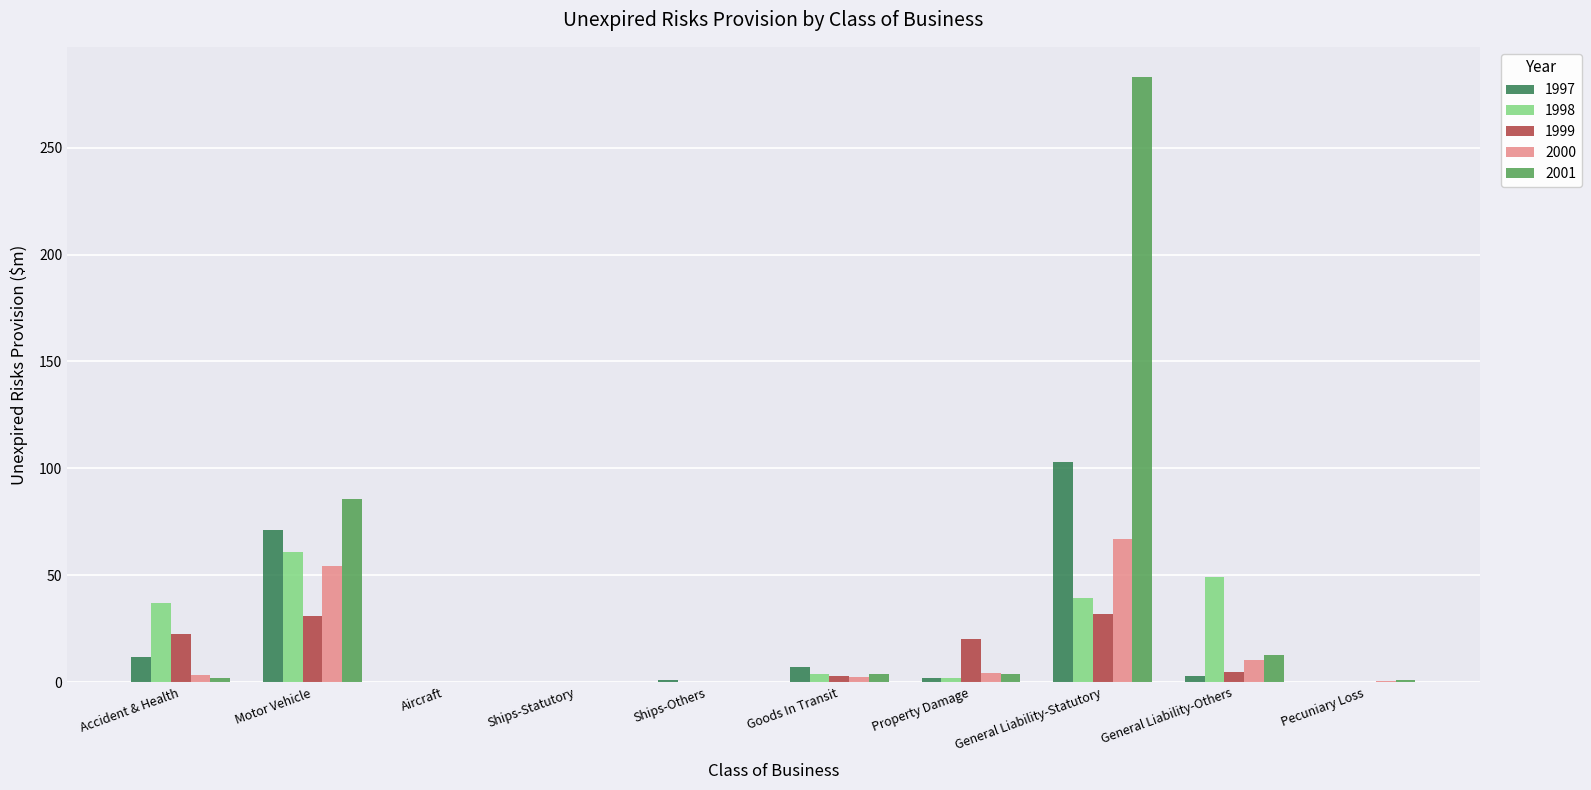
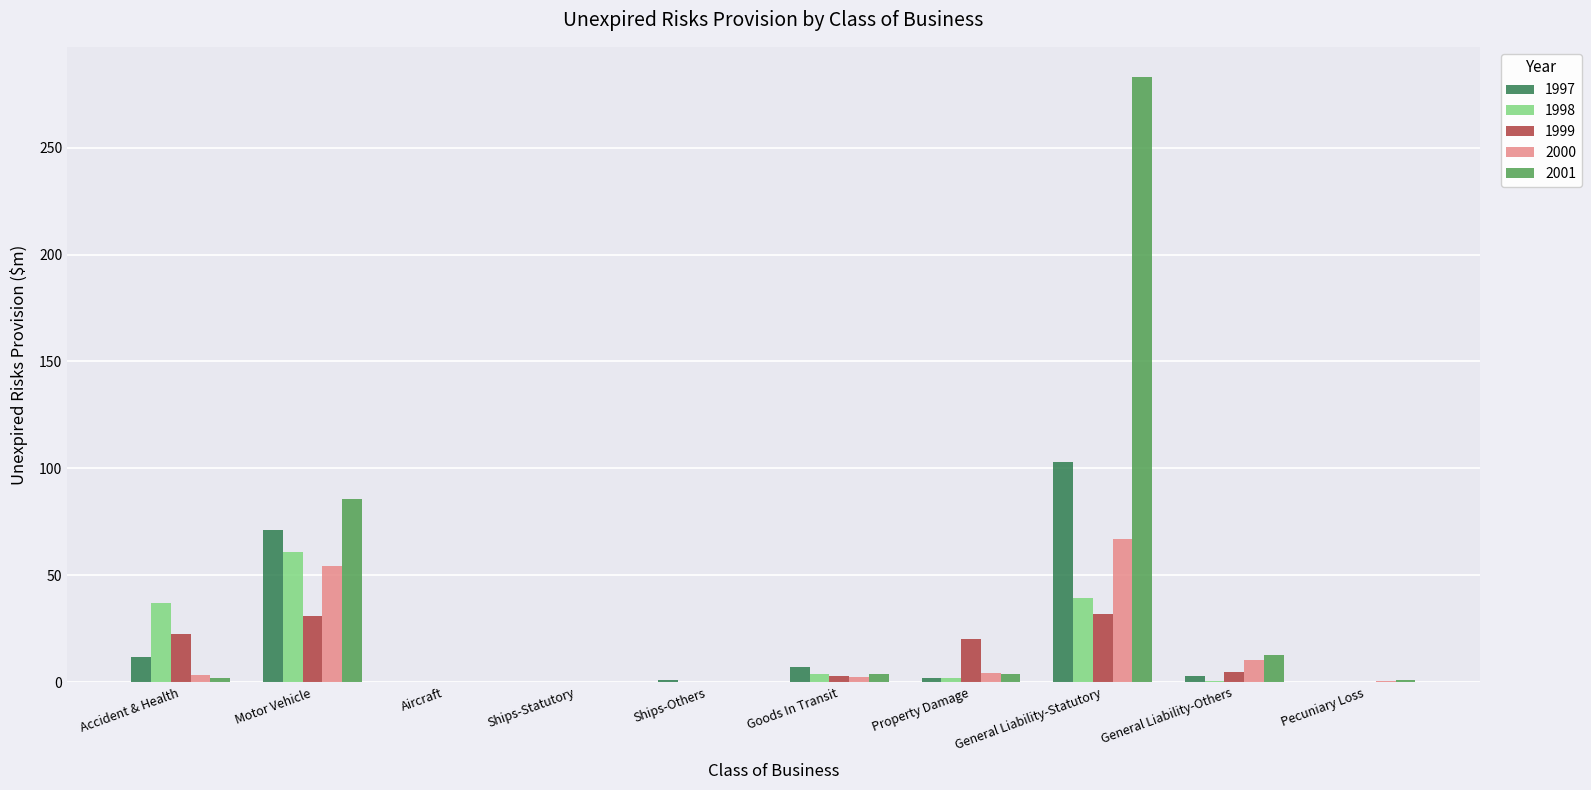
  {
    "1998": {
      "Accident & Health": 37,
      "Motor Vehicle": 61,
      "Aircraft": 0,
      "Ships-Statutory": 0,
      "Ships-Others": 0,
      "Goods In Transit": 4,
      "Property Damage": 2,
      "General Liability-Statutory": 39,
-     "General Liability-Others": 49,
+     "General Liability-Others": 1,
      "Pecuniary Loss": 0
    },
    "1999": {
      "Accident & Health": 22,
      "Motor Vehicle": 31,
      "Aircraft": 0,
      "Ships-Statutory": 0,
      "Ships-Others": 0,
      "Goods In Transit": 3,
      "Property Damage": 20,
      "General Liability-Statutory": 32,
      "General Liability-Others": 5,
      "Pecuniary Loss": 0
    },
    "2000": {
      "Accident & Health": 3,
      "Motor Vehicle": 54,
      "Aircraft": 0,
      "Ships-Statutory": 0,
      "Ships-Others": 0,
      "Goods In Transit": 2,
      "Property Damage": 4,
      "General Liability-Statutory": 67,
      "General Liability-Others": 10
    }
  }
